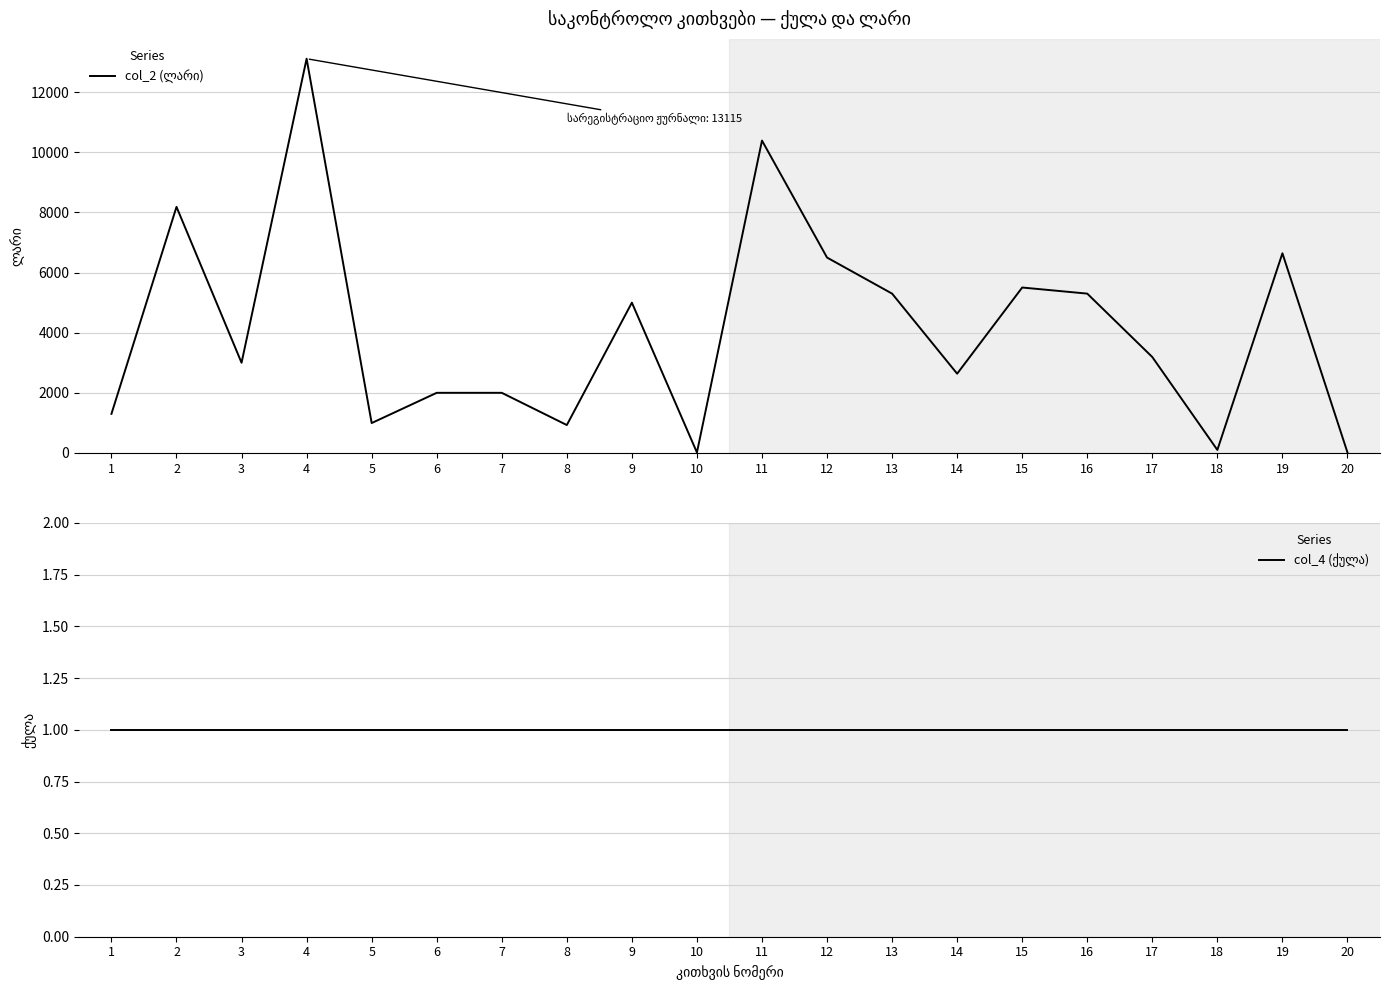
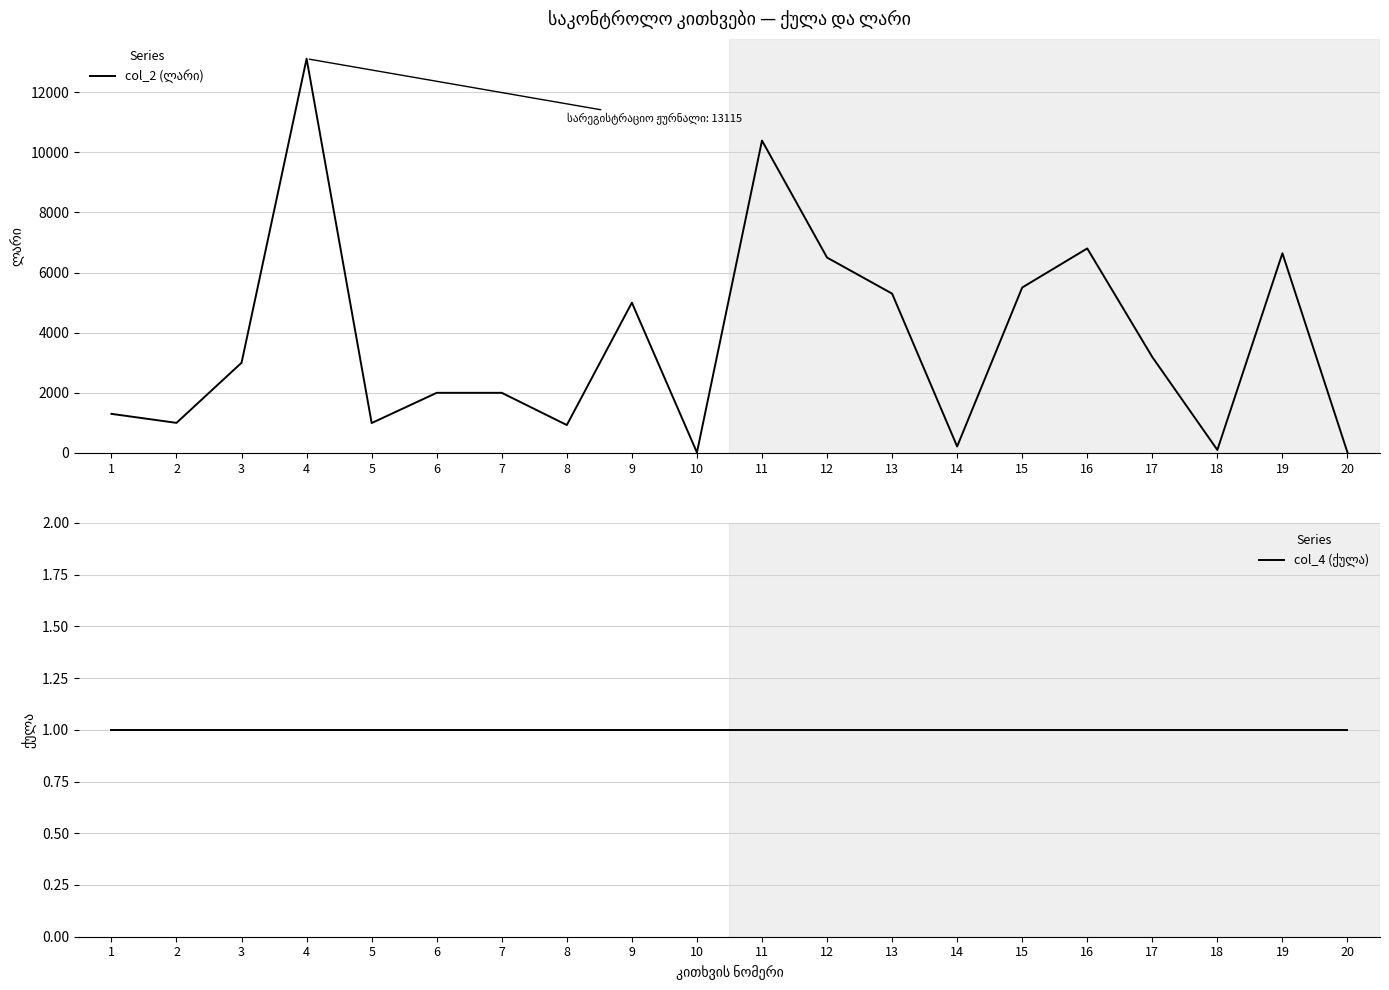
  {
    "საკონტროლო კითხვები — ქულა და ლარი": {
      "1": 1300,
-     "2": 8200,
+     "2": 1000,
      "3": 3000,
      "5": 1000,
      "6": 2000,
      "7": 2000,
      "8": 900,
      "9": 5000,
      "10": 0,
      "11": 10400,
      "12": 6500,
      "13": 5300,
-     "14": 2600,
+     "14": 200,
      "15": 5500,
-     "16": 5300,
+     "16": 6800,
      "17": 3200,
      "18": 100,
      "19": 6600,
      "20": 0
    }
  }
